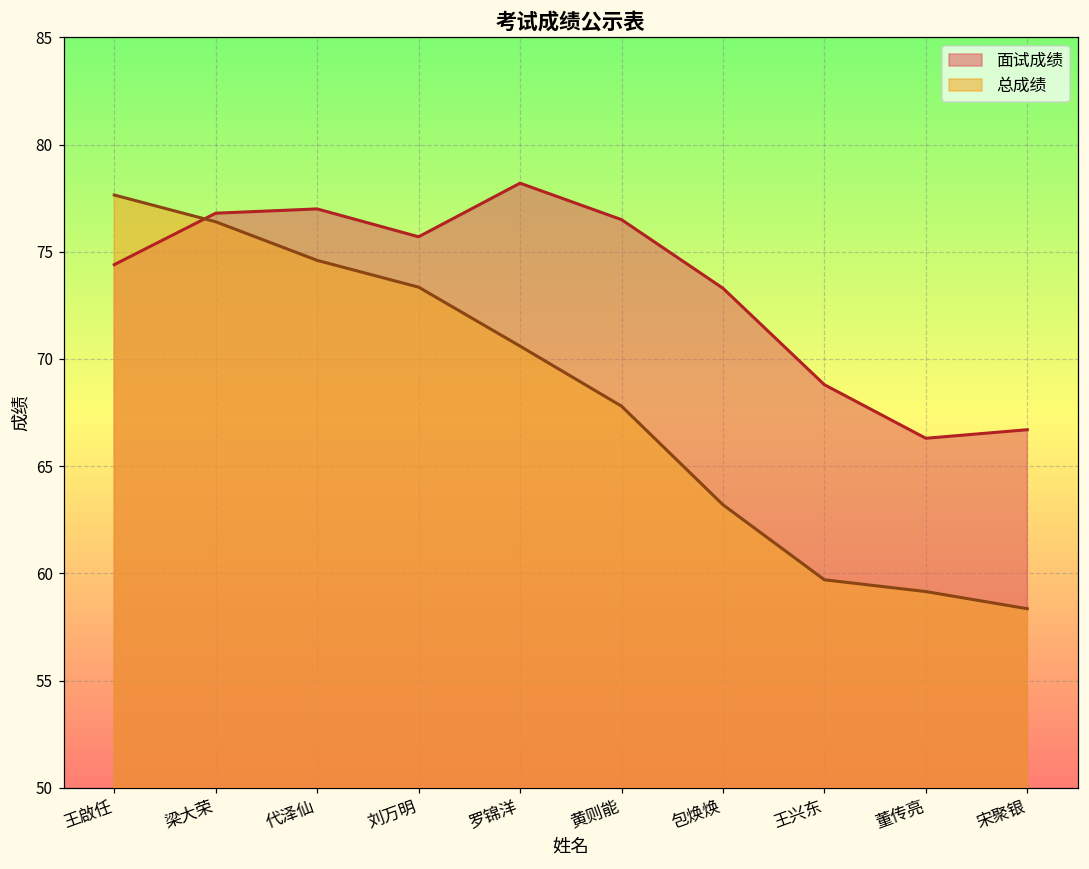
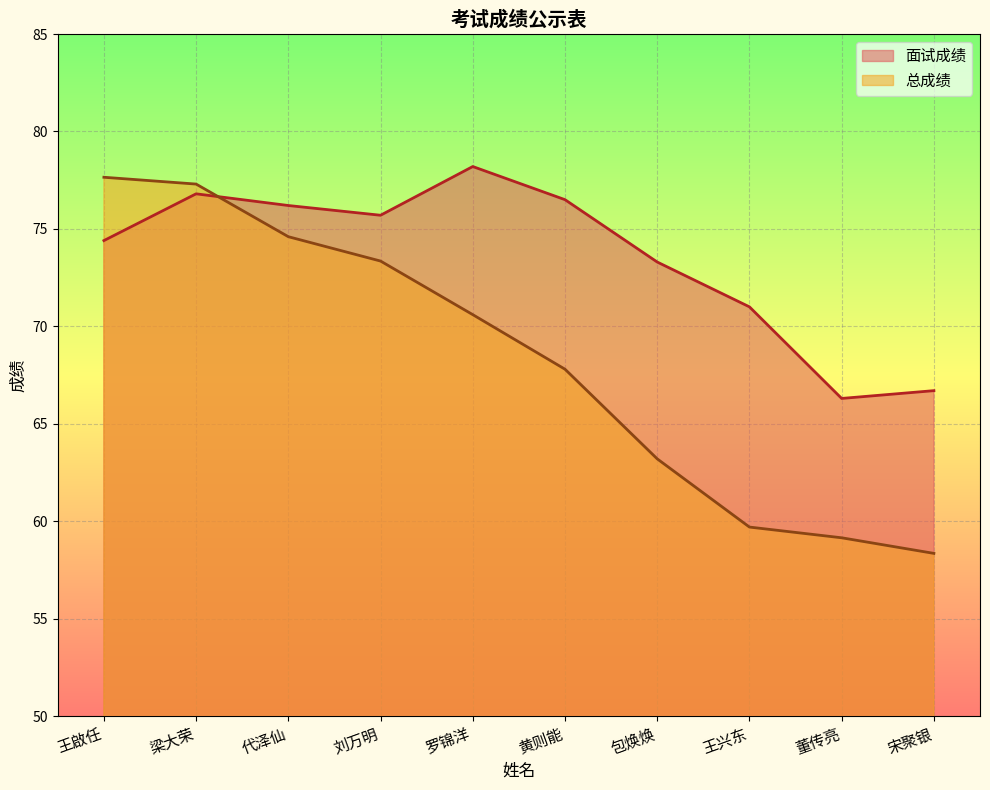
  {
    "面试成绩": {
      "王啟任": 74.4,
      "梁大荣": 76.8,
-     "代泽仙": 77.0,
+     "代泽仙": 76.2,
      "刘万明": 75.7,
      "罗锦洋": 78.2,
      "黄则能": 76.5,
      "包焕焕": 73.3,
-     "王兴东": 68.8,
+     "王兴东": 71.0,
      "董传亮": 66.3,
      "宋聚银": 66.7
    },
    "总成绩": {
      "王啟任": 77.7,
-     "梁大荣": 76.4,
+     "梁大荣": 77.3,
      "代泽仙": 74.6,
      "刘万明": 73.4,
      "罗锦洋": 70.6,
      "黄则能": 67.8,
      "包焕焕": 63.2,
      "王兴东": 59.7,
      "董传亮": 59.2,
      "宋聚银": 58.4
    }
  }
